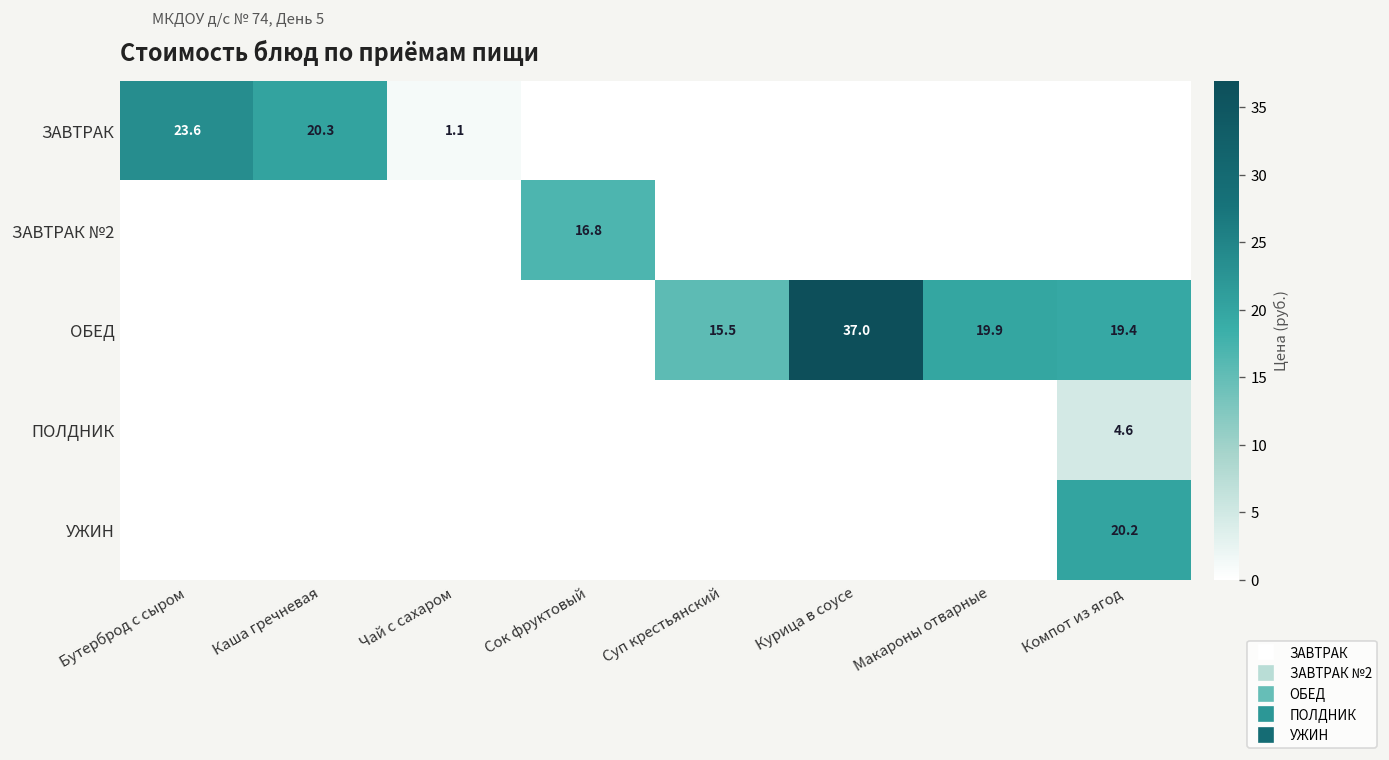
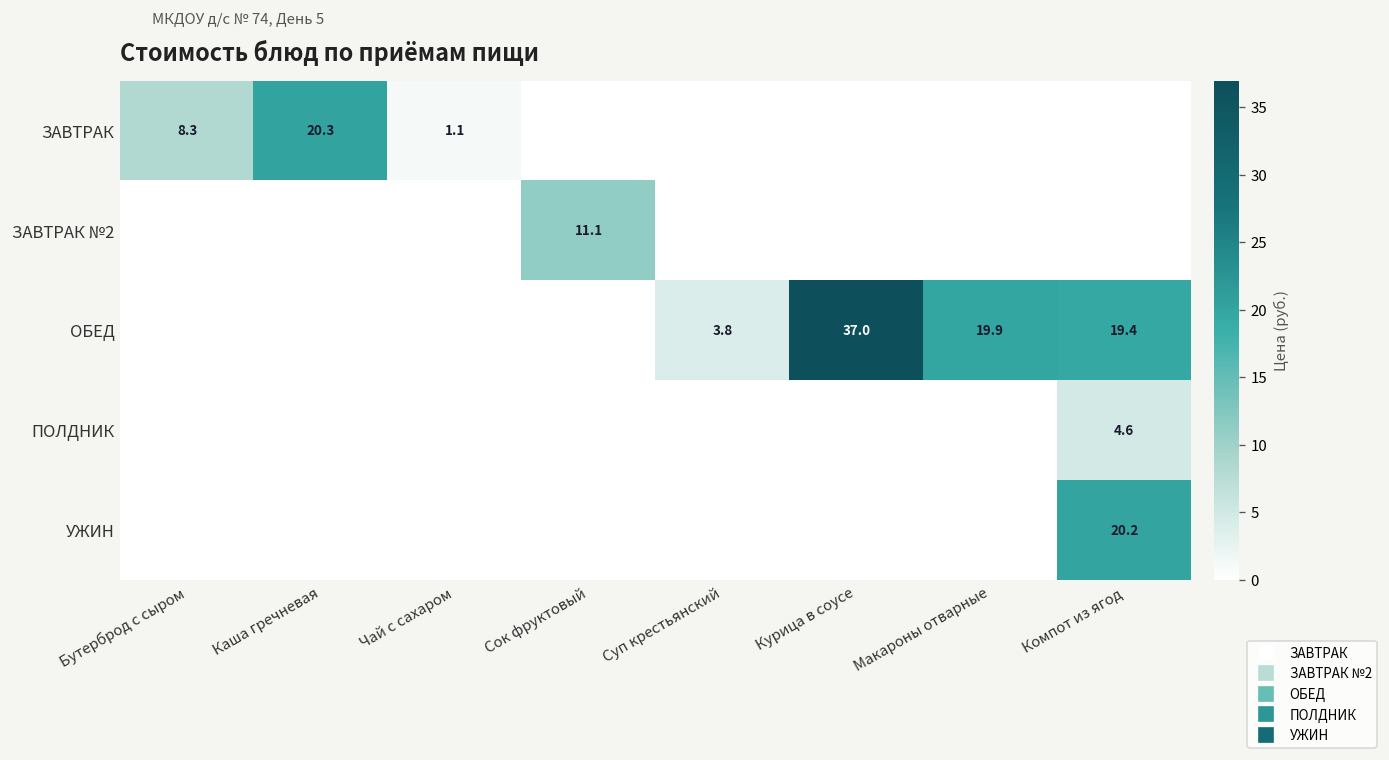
  {
    "ЗАВТРАК": {
-     "Бутерброд с сыром": 23.6,
+     "Бутерброд с сыром": 8.3,
      "Каша гречневая": 20.3,
      "Чай с сахаром": 1.1
    },
    "ЗАВТРАК №2": {
-     "Сок фруктовый": 16.8
+     "Сок фруктовый": 11.1
    },
    "ОБЕД": {
-     "Суп крестьянский": 15.5,
+     "Суп крестьянский": 3.8,
      "Курица в соусе": 37.0,
      "Макароны отварные": 19.9,
      "Компот из ягод": 19.4
    },
    "ПОЛДНИК": {
      "Компот из ягод": 4.6
    },
    "УЖИН": {
      "Компот из ягод": 20.2
    }
  }
